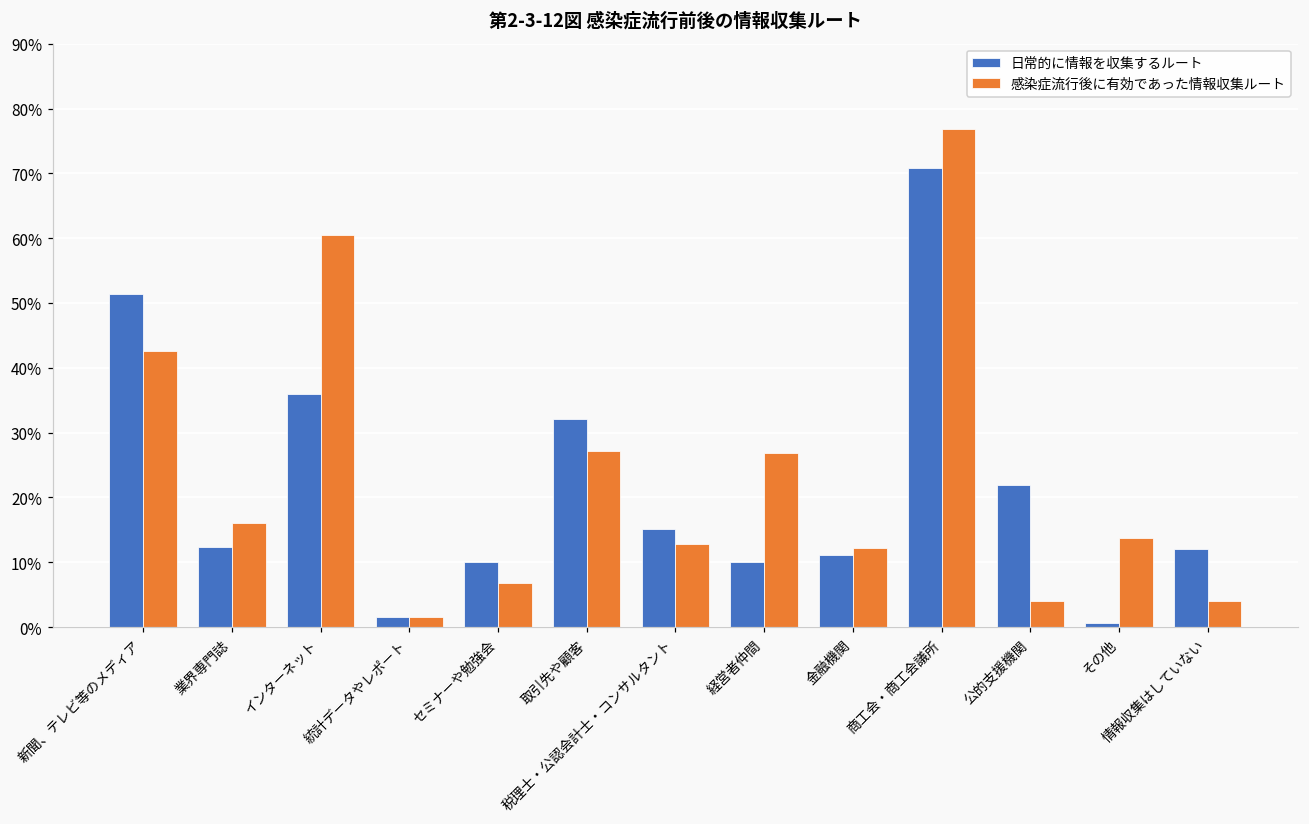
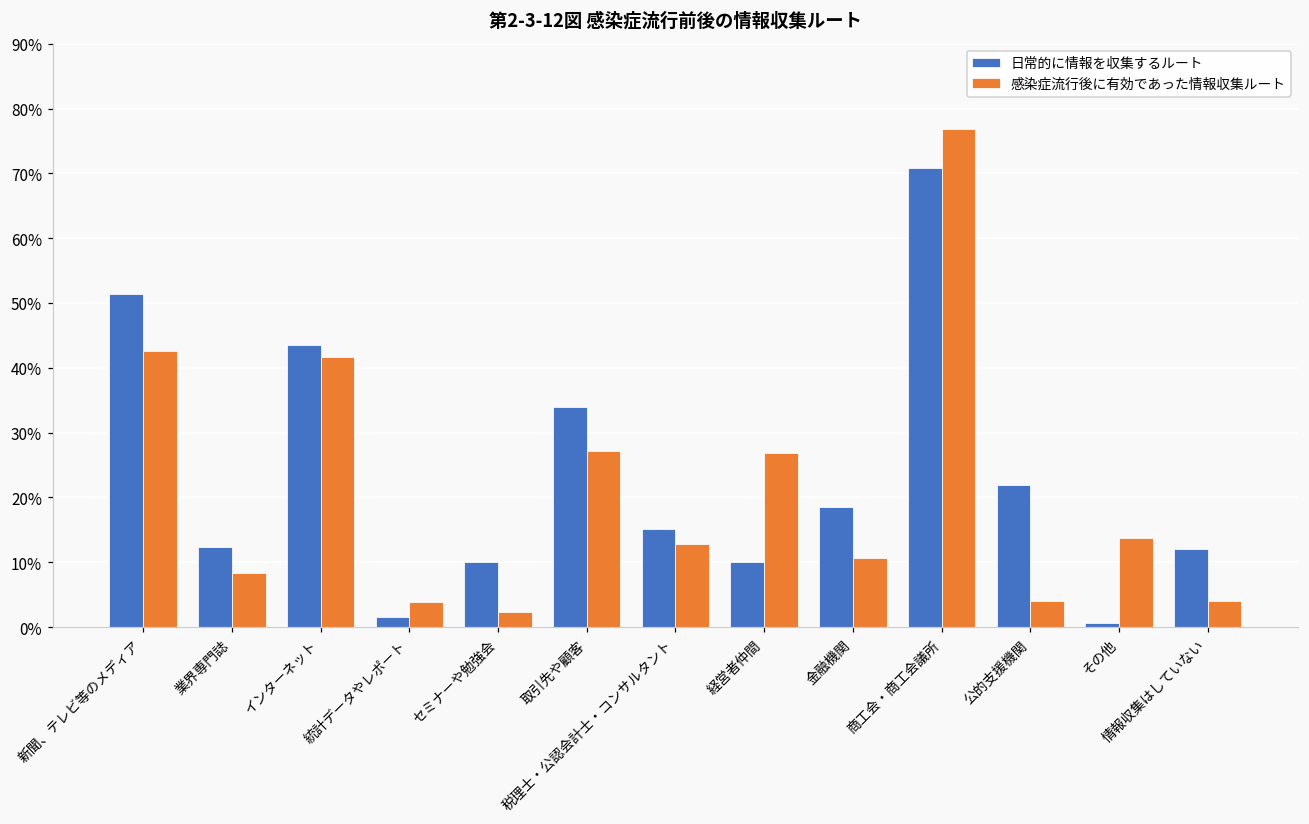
  {
    "日常的に情報を収集するルート": {
      "新聞、テレビ等のメディア": "51%",
      "業界専門誌": "12%",
-     "インターネット": "36%",
+     "インターネット": "44%",
      "統計データやレポート": "2%",
      "セミナーや勉強会": "10%",
-     "取引先や顧客": "32%",
+     "取引先や顧客": "34%",
      "税理士・公認会計士・コンサルタント": "15%",
      "経営者仲間": "10%",
-     "金融機関": "11%",
+     "金融機関": "19%",
      "商工会・商工会議所": "71%",
      "公的支援機関": "22%",
      "その他": "1%",
      "情報収集はしていない": "12%"
    },
    "感染症流行後に有効であった情報収集ルート": {
      "新聞、テレビ等のメディア": "43%",
-     "業界専門誌": "16%",
-     "インターネット": "61%",
-     "統計データやレポート": "2%",
-     "セミナーや勉強会": "7%",
+     "業界専門誌": "8%",
+     "インターネット": "42%",
+     "統計データやレポート": "4%",
+     "セミナーや勉強会": "2%",
      "取引先や顧客": "27%",
      "税理士・公認会計士・コンサルタント": "13%",
      "経営者仲間": "27%",
-     "金融機関": "12%",
+     "金融機関": "11%",
      "商工会・商工会議所": "77%",
      "公的支援機関": "4%",
      "その他": "14%",
      "情報収集はしていない": "4%"
    }
  }
